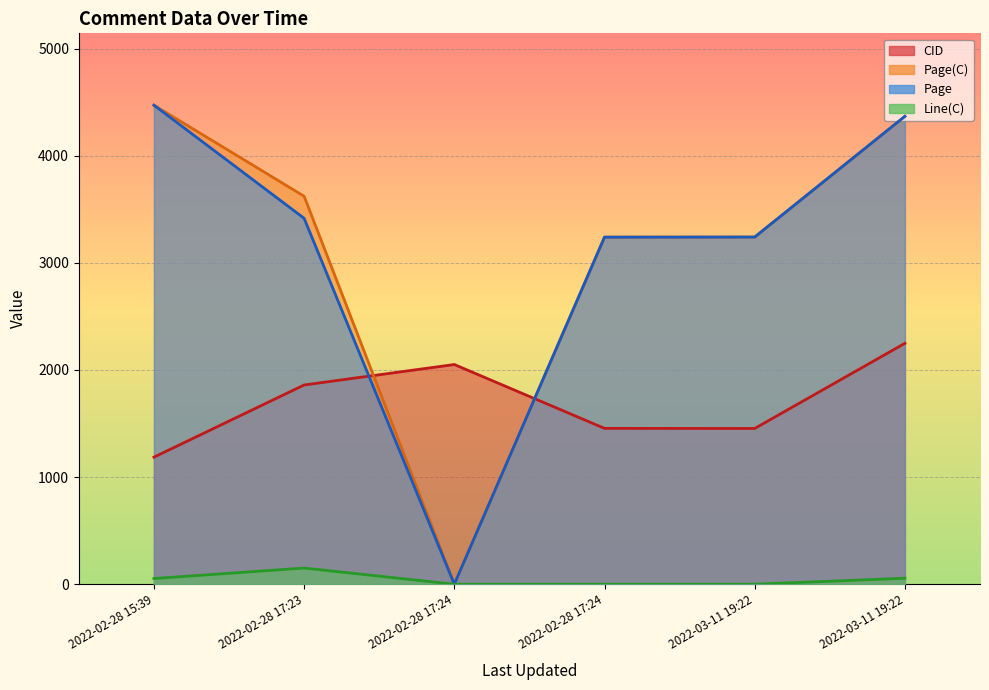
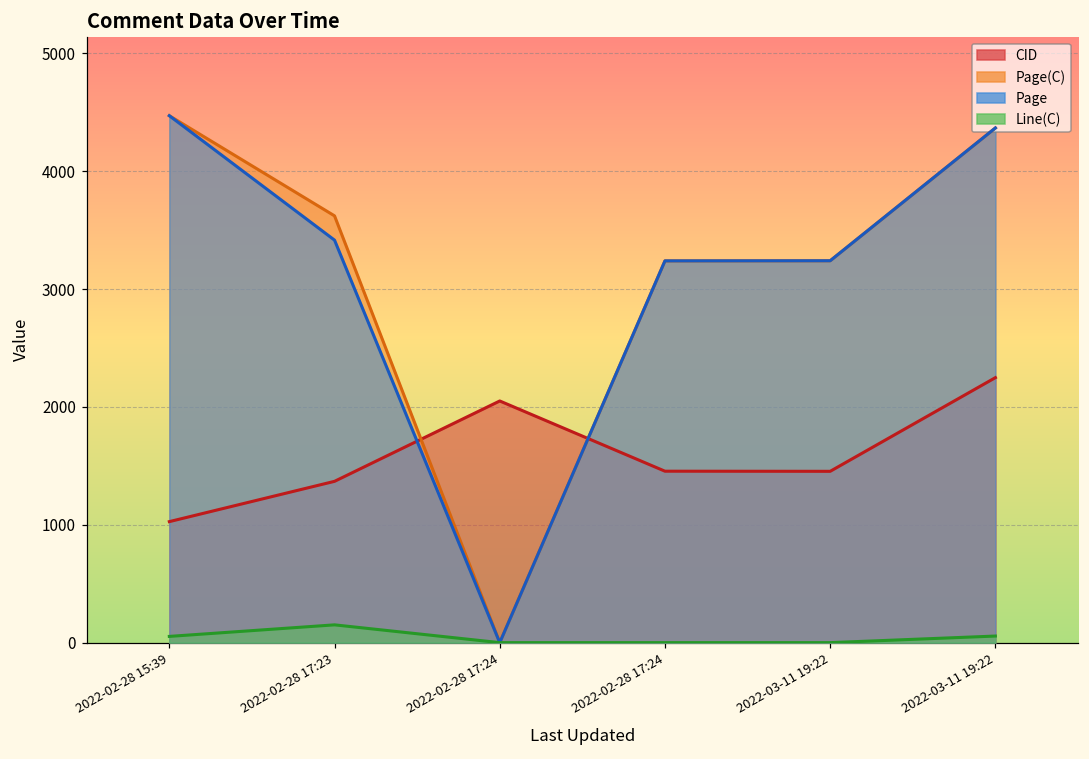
  {
    "CID": {
-     "2022-02-28 15:39": 1190,
-     "2022-02-28 17:23": 1860
+     "2022-02-28 15:39": 1030,
+     "2022-02-28 17:23": 1370
    },
    "Page(C)": {
      "2022-02-28 17:23": 3620
    },
    "Page": {
      "2022-02-28 17:23": 3420
    },
    "Line(C)": {
      "2022-02-28 15:39": 50,
      "2022-02-28 17:23": 150
    }
  }
